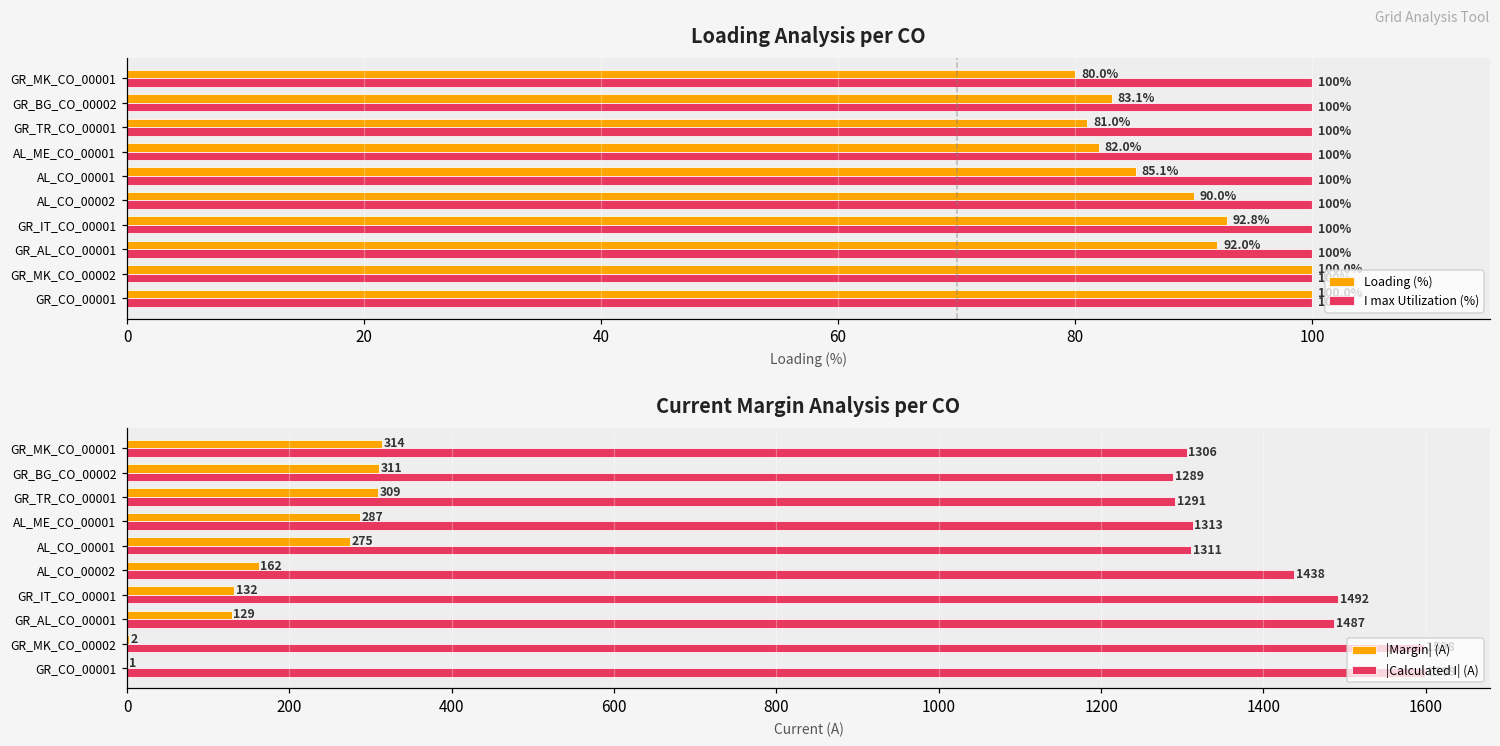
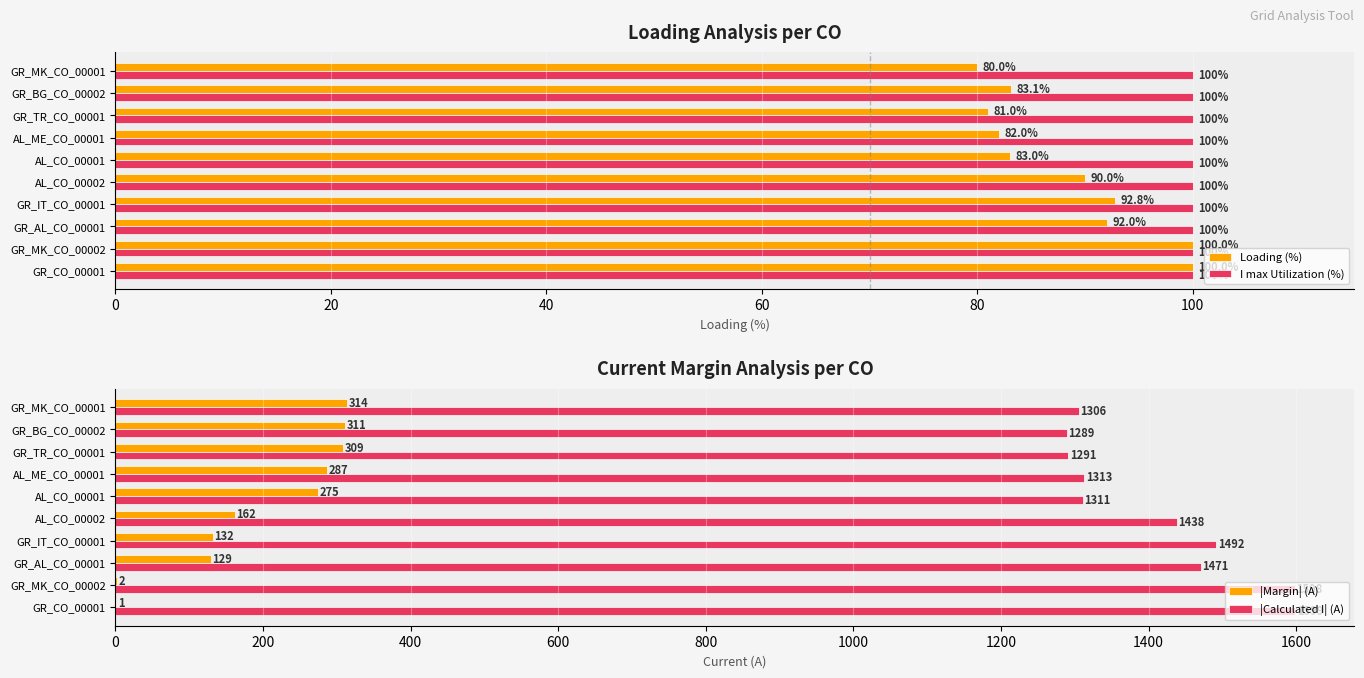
  {
    "Loading Analysis per CO": {
      "Loading (%)": {
        "GR_MK_CO_00001": "80.0%",
        "GR_BG_CO_00002": "83.1%",
        "GR_TR_CO_00001": "81.0%",
        "AL_ME_CO_00001": "82.0%",
-       "AL_CO_00001": "85.1%",
+       "AL_CO_00001": "83.0%",
        "AL_CO_00002": "90.0%",
        "GR_IT_CO_00001": "92.8%",
        "GR_AL_CO_00001": "92.0%"
      },
      "I max Utilization (%)": {
        "GR_MK_CO_00001": "100%",
        "GR_BG_CO_00002": "100%",
        "GR_TR_CO_00001": "100%",
        "AL_ME_CO_00001": "100%",
        "AL_CO_00001": "100%",
        "AL_CO_00002": "100%",
        "GR_IT_CO_00001": "100%",
        "GR_AL_CO_00001": "100%"
      }
    },
    "Current Margin Analysis per CO": {
      "|Margin| (A)": {
        "GR_MK_CO_00001": "314",
        "GR_BG_CO_00002": "311",
        "GR_TR_CO_00001": "309",
        "AL_ME_CO_00001": "287",
        "AL_CO_00001": "275",
        "AL_CO_00002": "162",
        "GR_IT_CO_00001": "132",
        "GR_AL_CO_00001": "129",
        "GR_MK_CO_00002": "2",
        "GR_CO_00001": "1"
      },
      "|Calculated I| (A)": {
        "GR_MK_CO_00001": "1306",
        "GR_BG_CO_00002": "1289",
        "GR_TR_CO_00001": "1291",
        "AL_ME_CO_00001": "1313",
        "AL_CO_00001": "1311",
        "AL_CO_00002": "1438",
        "GR_IT_CO_00001": "1492",
-       "GR_AL_CO_00001": "1487"
+       "GR_AL_CO_00001": "1471"
      }
    }
  }
